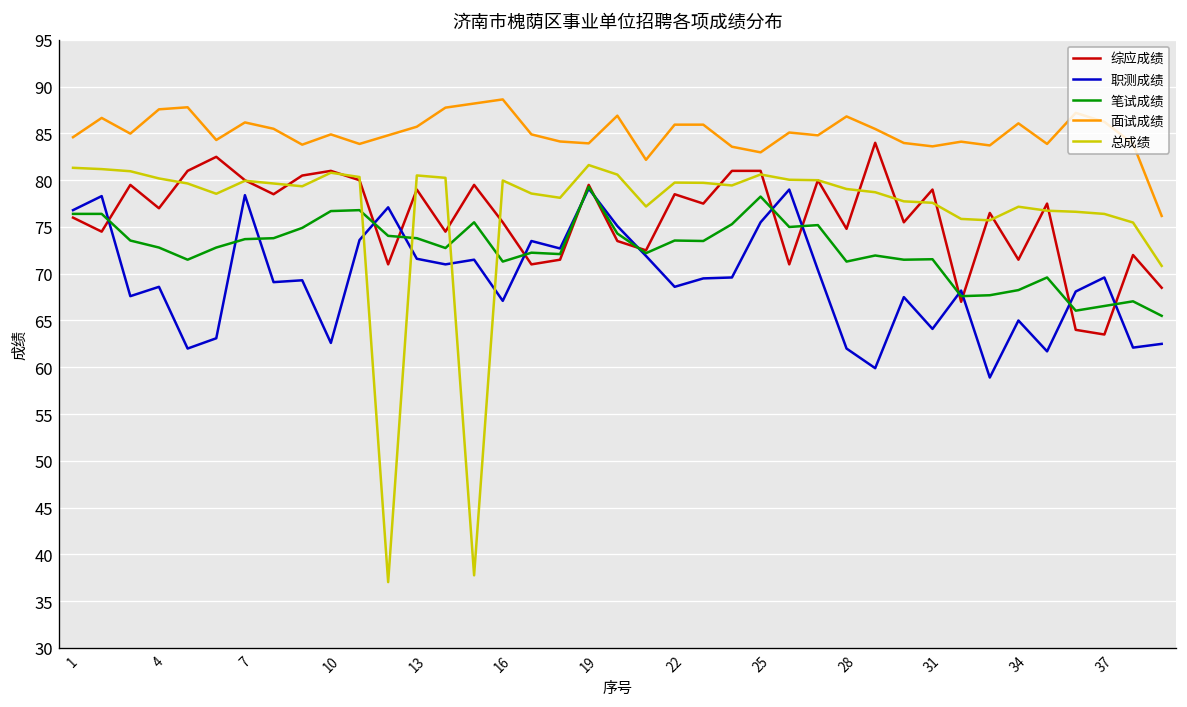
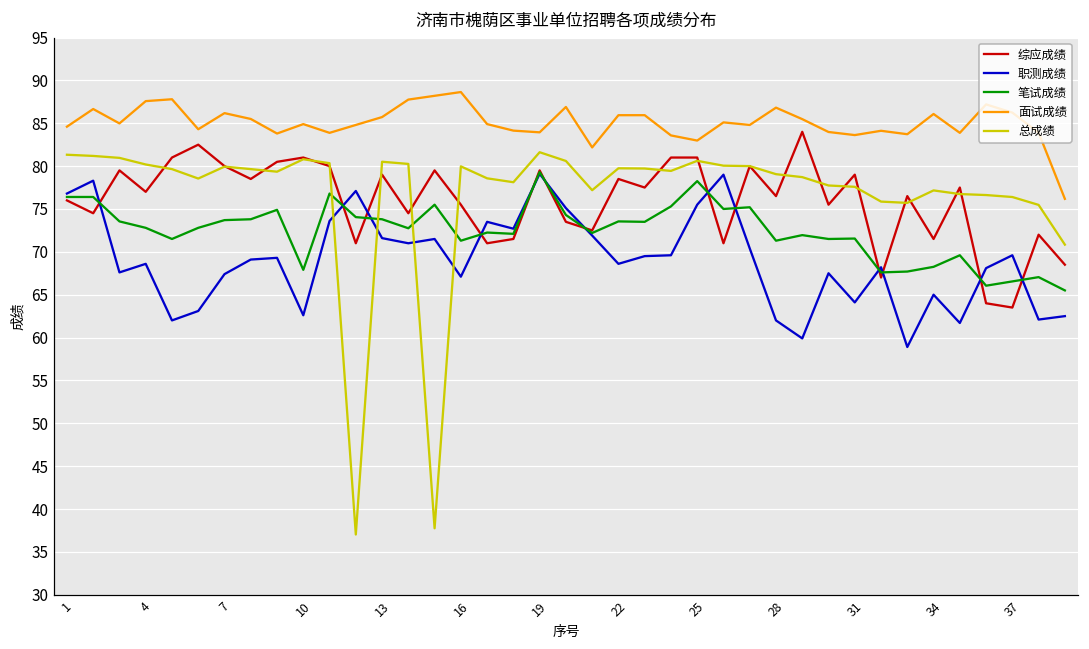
  {
    "综应成绩": {
      "1": 76,
      "4": 77,
      "13": 79,
      "16": 76,
      "22": 79,
      "25": 81,
-     "28": 75,
+     "28": 77,
      "31": 79,
      "34": 72,
      "37": 64
    },
    "职测成绩": {
      "1": 77,
      "4": 69,
-     "7": 78,
+     "7": 67,
      "10": 63,
      "13": 72,
      "16": 67,
      "22": 69,
      "25": 76,
      "28": 62,
      "31": 64,
      "34": 65,
      "37": 70
    },
    "笔试成绩": {
      "1": 76,
      "4": 73,
      "7": 74,
-     "10": 77,
+     "10": 68,
      "13": 74,
      "16": 71,
      "22": 74,
      "25": 78,
      "28": 71,
      "31": 72,
      "34": 68,
      "37": 67
    },
    "总成绩": {
      "1": 81,
      "4": 80,
      "13": 81,
      "16": 80,
      "19": 82,
      "22": 80,
      "25": 81,
      "28": 79,
      "31": 78,
      "34": 77,
      "37": 76
    }
  }
